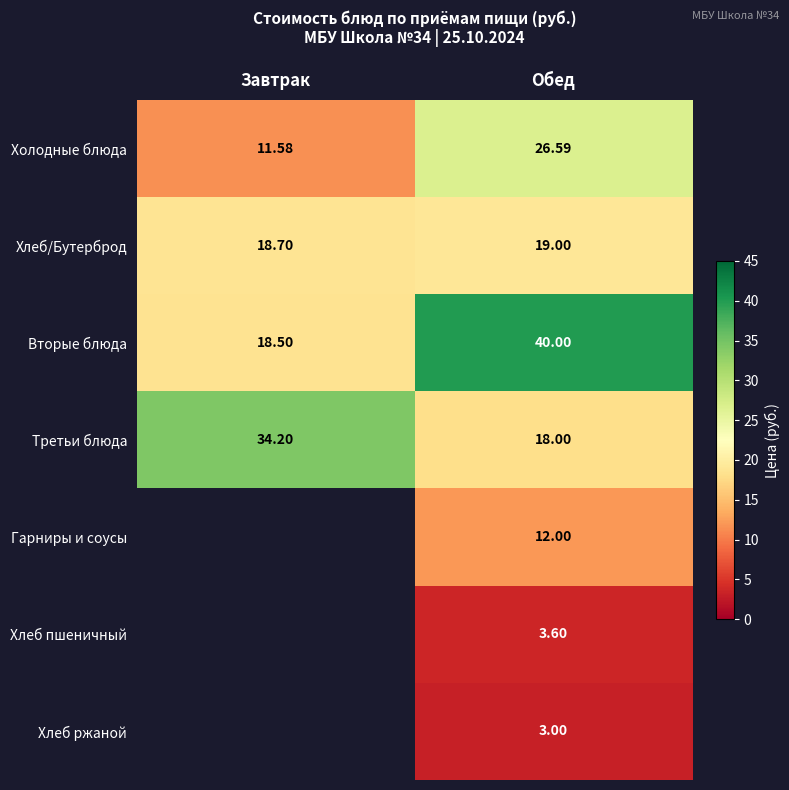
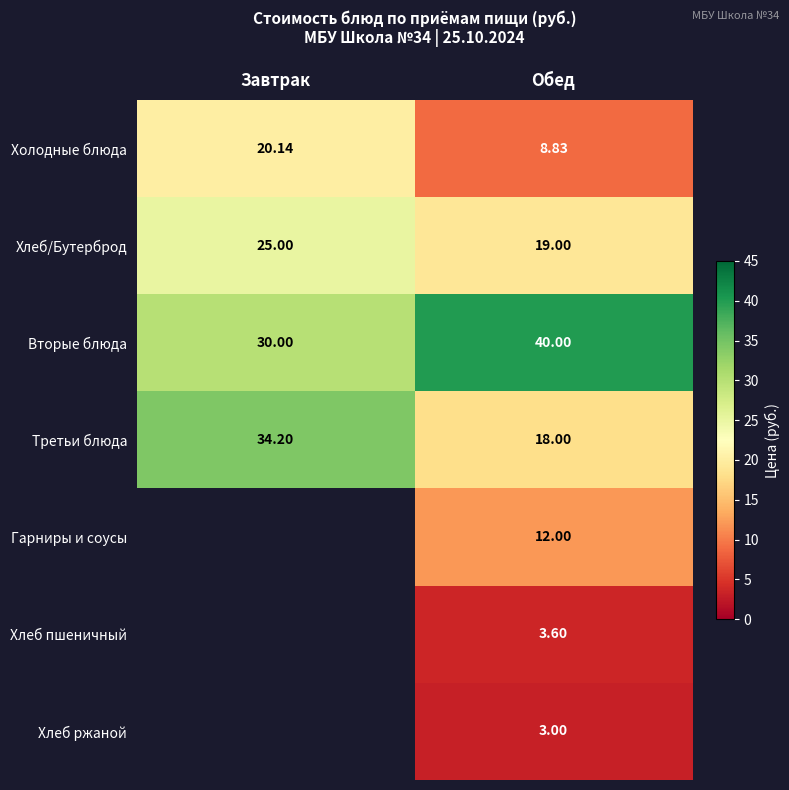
  {
    "Холодные блюда": {
-     "Завтрак": 11.58,
-     "Обед": 26.59
+     "Завтрак": 20.14,
+     "Обед": 8.83
    },
    "Хлеб/Бутерброд": {
-     "Завтрак": 18.70,
+     "Завтрак": 25.00,
      "Обед": 19.00
    },
    "Вторые блюда": {
-     "Завтрак": 18.50,
+     "Завтрак": 30.00,
      "Обед": 40.00
    },
    "Третьи блюда": {
      "Завтрак": 34.20,
      "Обед": 18.00
    },
    "Гарниры и соусы": {
      "Обед": 12.00
    },
    "Хлеб пшеничный": {
      "Обед": 3.60
    },
    "Хлеб ржаной": {
      "Обед": 3.00
    }
  }
